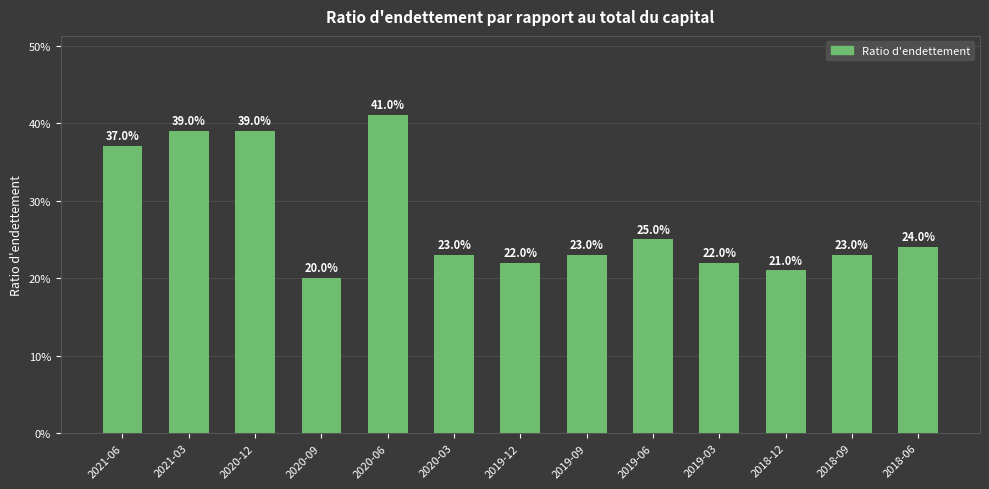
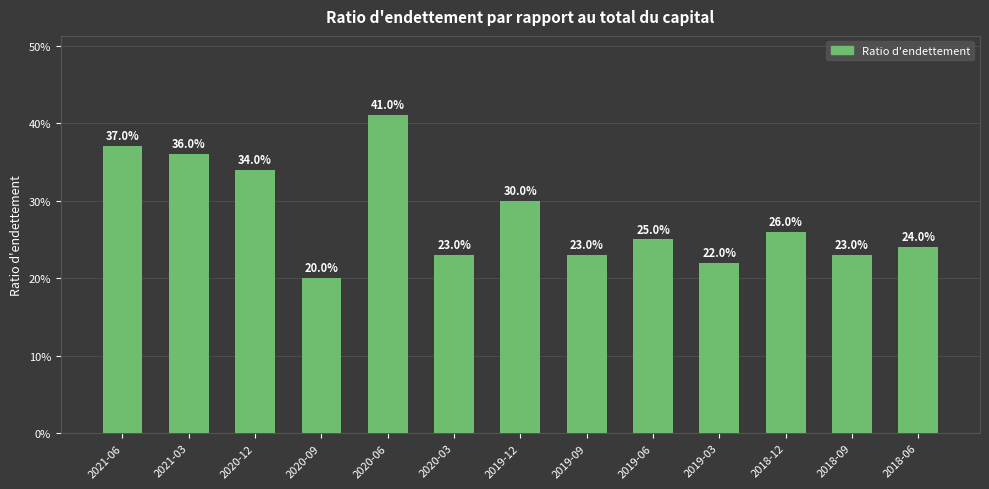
  {
    "2021-06": "37.0%",
-   "2021-03": "39.0%",
-   "2020-12": "39.0%",
+   "2021-03": "36.0%",
+   "2020-12": "34.0%",
    "2020-09": "20.0%",
    "2020-06": "41.0%",
    "2020-03": "23.0%",
-   "2019-12": "22.0%",
+   "2019-12": "30.0%",
    "2019-09": "23.0%",
    "2019-06": "25.0%",
    "2019-03": "22.0%",
-   "2018-12": "21.0%",
+   "2018-12": "26.0%",
    "2018-09": "23.0%",
    "2018-06": "24.0%"
  }
